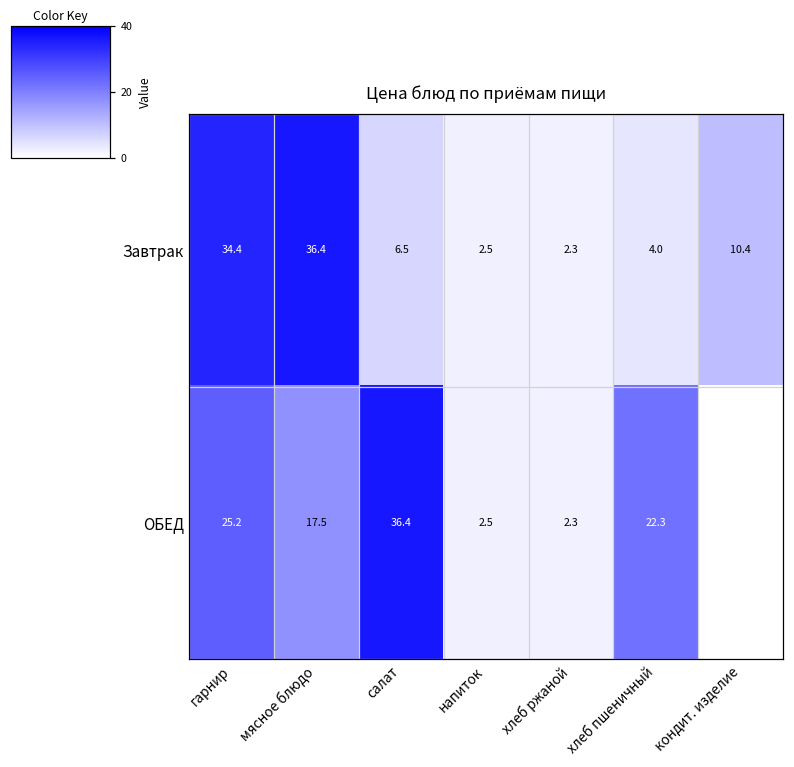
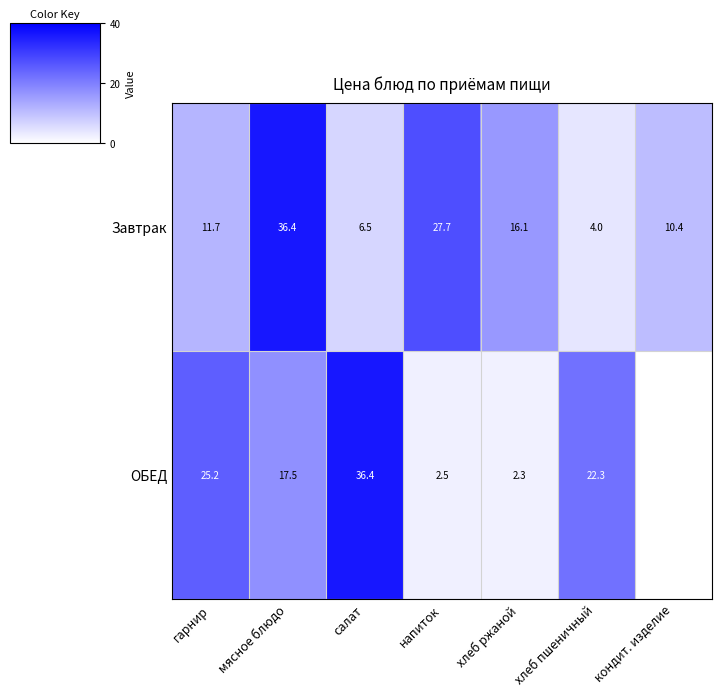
  {
    "Завтрак": {
-     "гарнир": 34.4,
+     "гарнир": 11.7,
      "мясное блюдо": 36.4,
      "салат": 6.5,
-     "напиток": 2.5,
-     "хлеб ржаной": 2.3,
+     "напиток": 27.7,
+     "хлеб ржаной": 16.1,
      "хлеб пшеничный": 4.0,
      "кондит. изделие": 10.4
    },
    "ОБЕД": {
      "гарнир": 25.2,
      "мясное блюдо": 17.5,
      "салат": 36.4,
      "напиток": 2.5,
      "хлеб ржаной": 2.3,
      "хлеб пшеничный": 22.3
    }
  }
